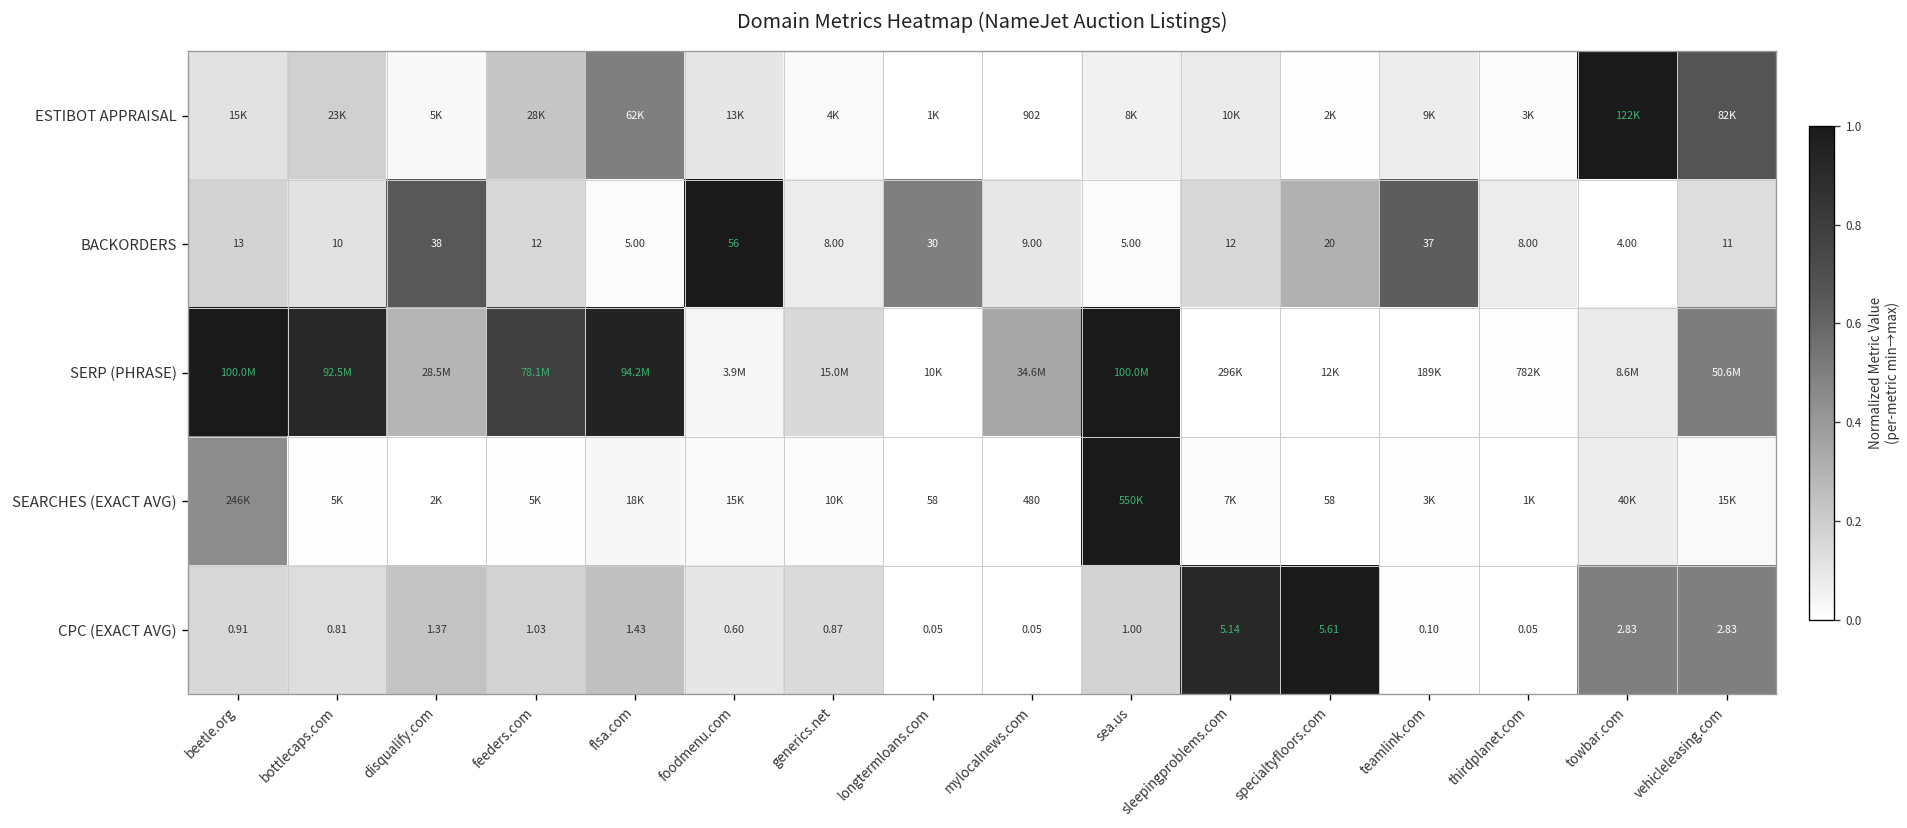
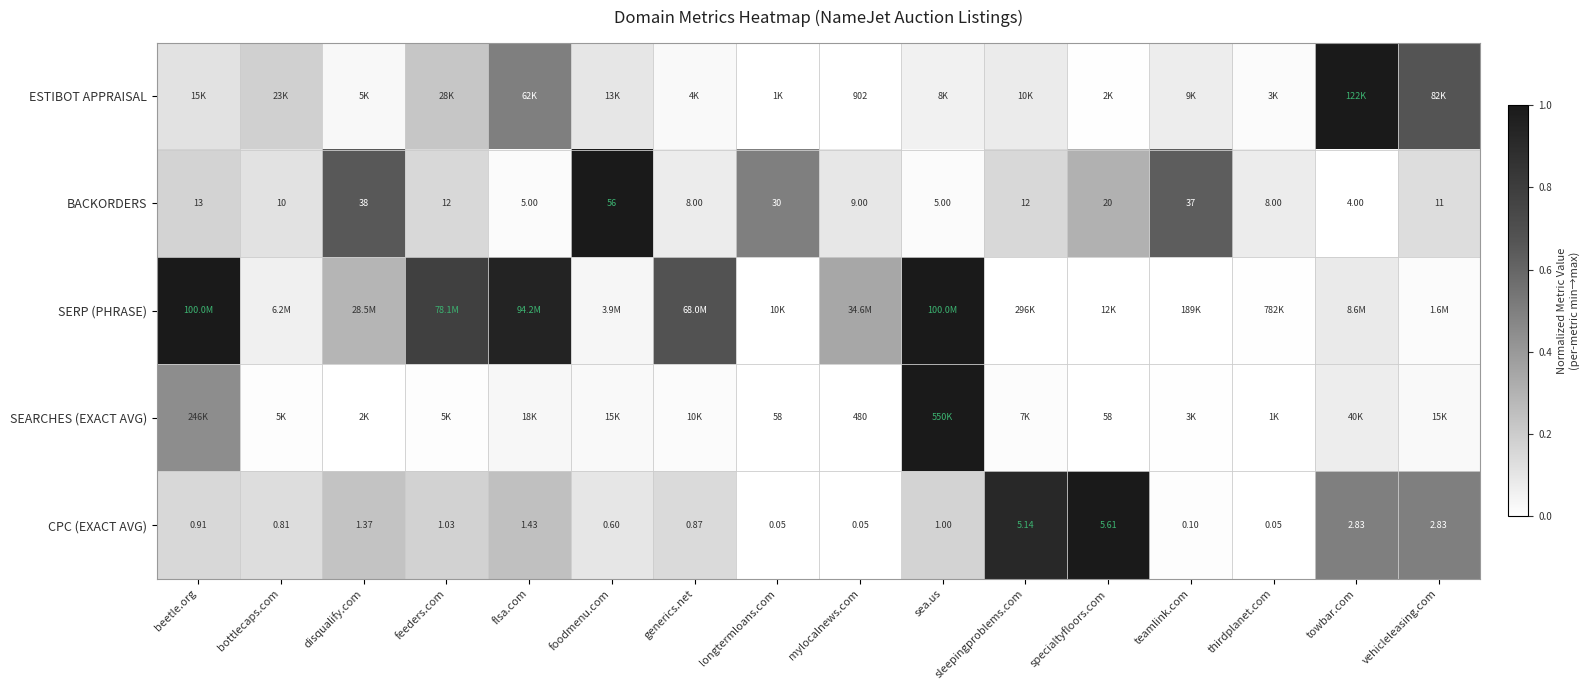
  {
    "ESTIBOT APPRAISAL": {
      "beetle.org": "15K",
      "bottlecaps.com": "23K",
      "disqualify.com": "5K",
      "feeders.com": "28K",
      "flsa.com": "62K",
      "foodmenu.com": "13K",
      "generics.net": "4K",
      "longtermloans.com": "1K",
      "mylocalnews.com": "902",
      "sea.us": "8K",
      "sleepingproblems.com": "10K",
      "specialtyfloors.com": "2K",
      "teamlink.com": "9K",
      "thirdplanet.com": "3K",
      "towbar.com": "122K",
      "vehicleleasing.com": "82K"
    },
    "BACKORDERS": {
      "beetle.org": "13",
      "bottlecaps.com": "10",
      "disqualify.com": "38",
      "feeders.com": "12",
      "flsa.com": "5.00",
      "foodmenu.com": "56",
      "generics.net": "8.00",
      "longtermloans.com": "30",
      "mylocalnews.com": "9.00",
      "sea.us": "5.00",
      "sleepingproblems.com": "12",
      "specialtyfloors.com": "20",
      "teamlink.com": "37",
      "thirdplanet.com": "8.00",
      "towbar.com": "4.00",
      "vehicleleasing.com": "11"
    },
    "SERP (PHRASE)": {
      "beetle.org": "100.0M",
-     "bottlecaps.com": "92.5M",
+     "bottlecaps.com": "6.2M",
      "disqualify.com": "28.5M",
      "feeders.com": "78.1M",
      "flsa.com": "94.2M",
      "foodmenu.com": "3.9M",
-     "generics.net": "15.0M",
+     "generics.net": "68.0M",
      "longtermloans.com": "10K",
      "mylocalnews.com": "34.6M",
      "sea.us": "100.0M",
      "sleepingproblems.com": "296K",
      "specialtyfloors.com": "12K",
      "teamlink.com": "189K",
      "thirdplanet.com": "782K",
      "towbar.com": "8.6M",
-     "vehicleleasing.com": "50.6M"
+     "vehicleleasing.com": "1.6M"
    },
    "SEARCHES (EXACT AVG)": {
      "beetle.org": "246K",
      "bottlecaps.com": "5K",
      "disqualify.com": "2K",
      "feeders.com": "5K",
      "flsa.com": "18K",
      "foodmenu.com": "15K",
      "generics.net": "10K",
      "longtermloans.com": "58",
      "mylocalnews.com": "480",
      "sea.us": "550K",
      "sleepingproblems.com": "7K",
      "specialtyfloors.com": "58",
      "teamlink.com": "3K",
      "thirdplanet.com": "1K",
      "towbar.com": "40K",
      "vehicleleasing.com": "15K"
    },
    "CPC (EXACT AVG)": {
      "beetle.org": "0.91",
      "bottlecaps.com": "0.81",
      "disqualify.com": "1.37",
      "feeders.com": "1.03",
      "flsa.com": "1.43",
      "foodmenu.com": "0.60",
      "generics.net": "0.87",
      "longtermloans.com": "0.05",
      "mylocalnews.com": "0.05",
      "sea.us": "1.00",
      "sleepingproblems.com": "5.14",
      "specialtyfloors.com": "5.61",
      "teamlink.com": "0.10",
      "thirdplanet.com": "0.05",
      "towbar.com": "2.83",
      "vehicleleasing.com": "2.83"
    }
  }
